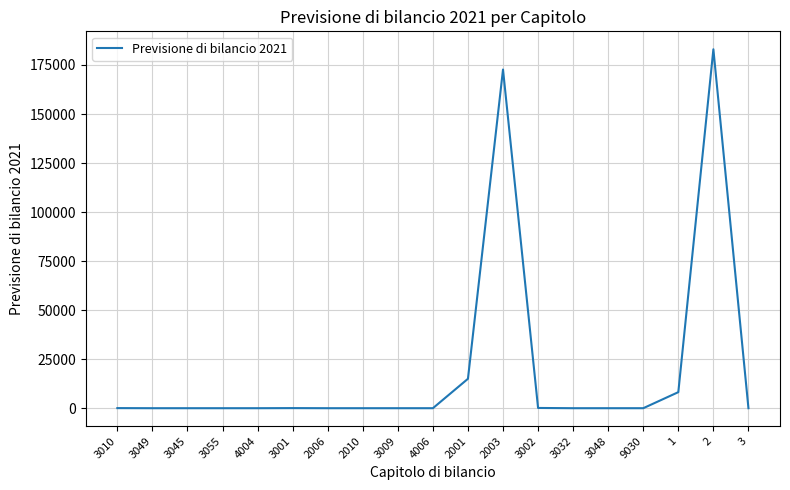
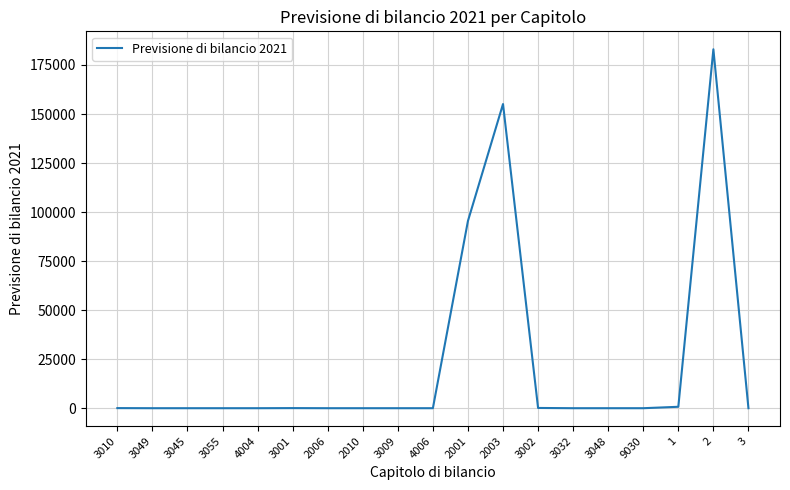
  {
    "3010": 0,
    "3049": 0,
    "3045": 0,
    "3055": 0,
    "4004": 0,
    "3001": 0,
    "2006": 0,
    "2010": 0,
    "3009": 0,
    "4006": 0,
-   "2001": 15000,
-   "2003": 173000,
+   "2001": 95000,
+   "2003": 155000,
    "3002": 0,
    "3032": 0,
    "3048": 0,
    "9030": 0,
-   "1": 8000,
+   "1": 1000,
    "2": 183000,
    "3": 0
  }
